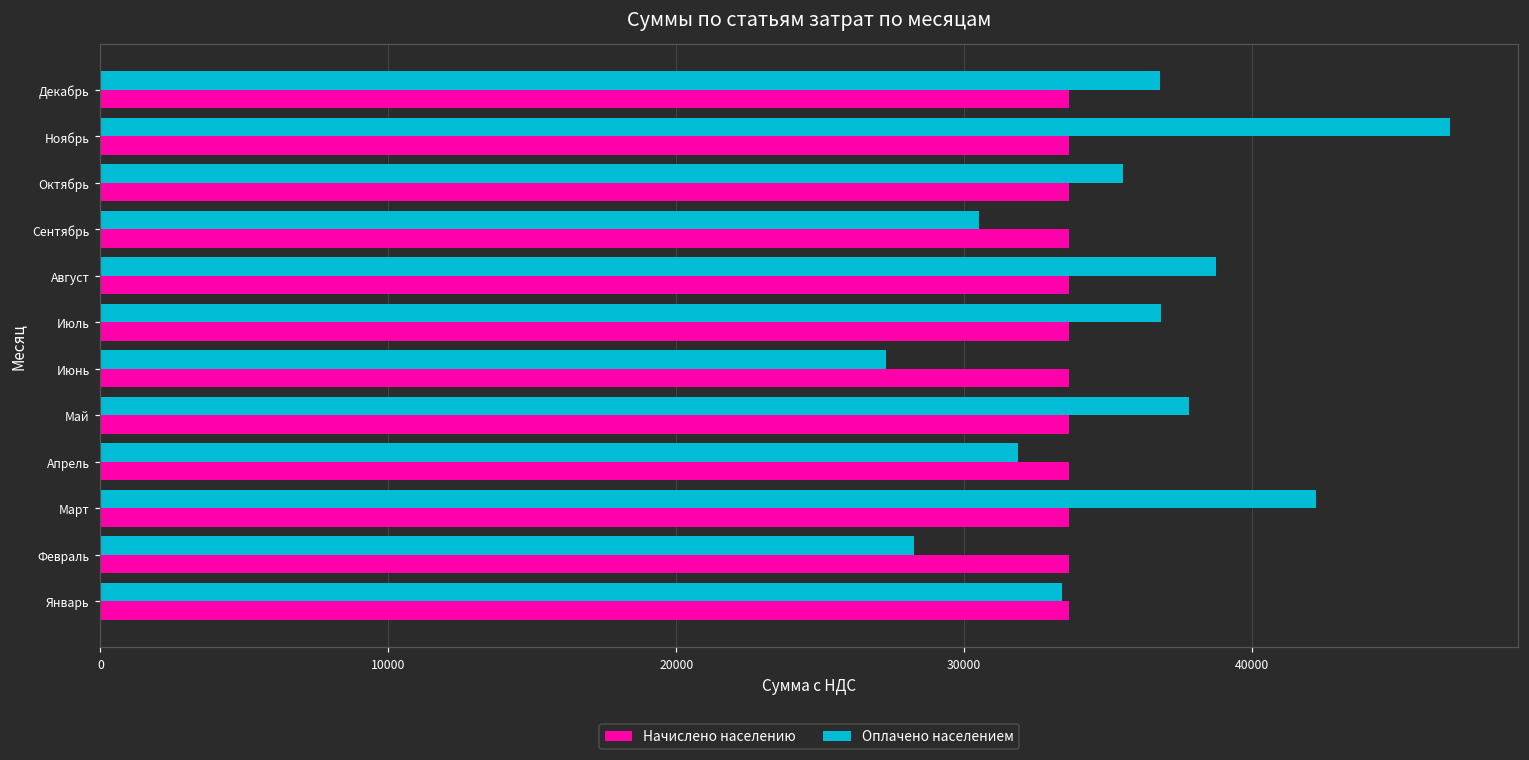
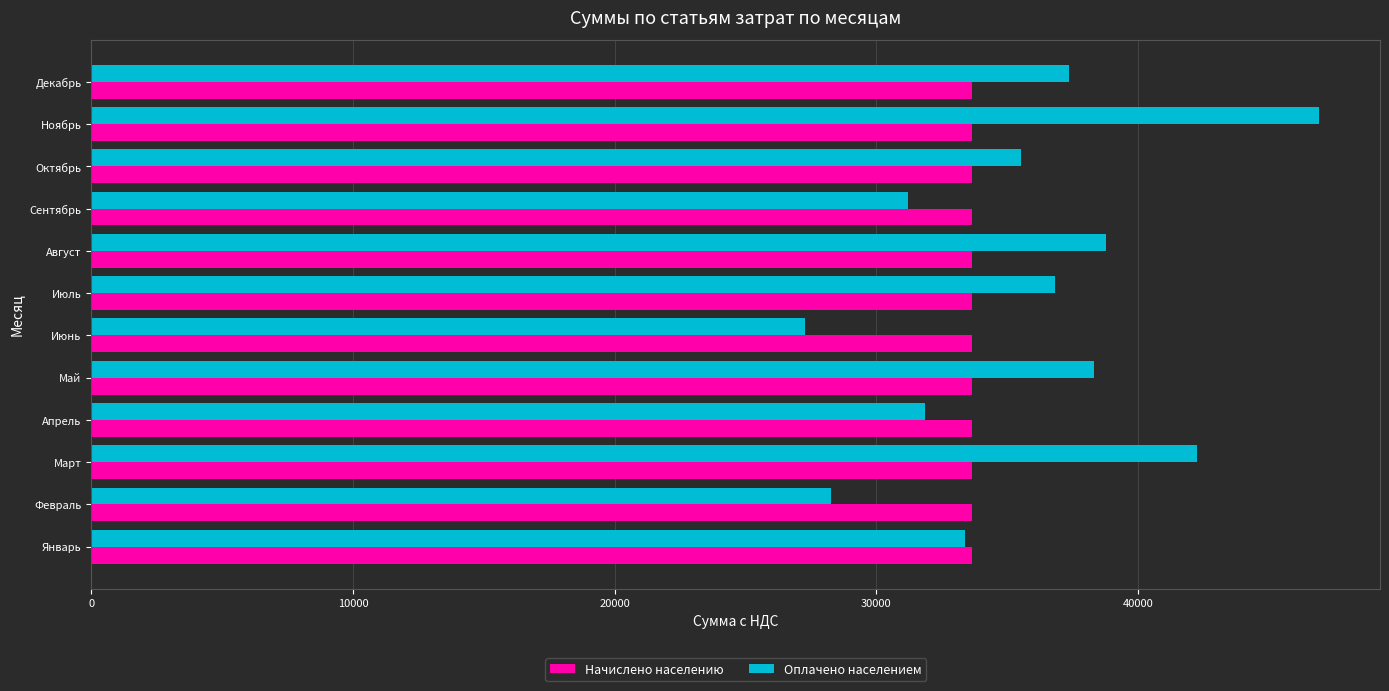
  {
    "Начислено населению": {
      "Декабрь": 33700,
      "Ноябрь": 33700,
      "Октябрь": 33700,
      "Сентябрь": 33700,
      "Август": 33700,
      "Июль": 33700,
      "Июнь": 33700,
      "Май": 33700,
      "Апрель": 33700,
      "Март": 33700,
      "Февраль": 33700,
      "Январь": 33700
    },
    "Оплачено населением": {
-     "Декабрь": 36800,
+     "Декабрь": 37400,
      "Ноябрь": 46900,
      "Октябрь": 35500,
-     "Сентябрь": 30500,
+     "Сентябрь": 31200,
      "Август": 38800,
      "Июль": 36800,
      "Июнь": 27300,
-     "Май": 37800,
+     "Май": 38300,
      "Апрель": 31900,
      "Март": 42200,
      "Февраль": 28200,
      "Январь": 33400
    }
  }
